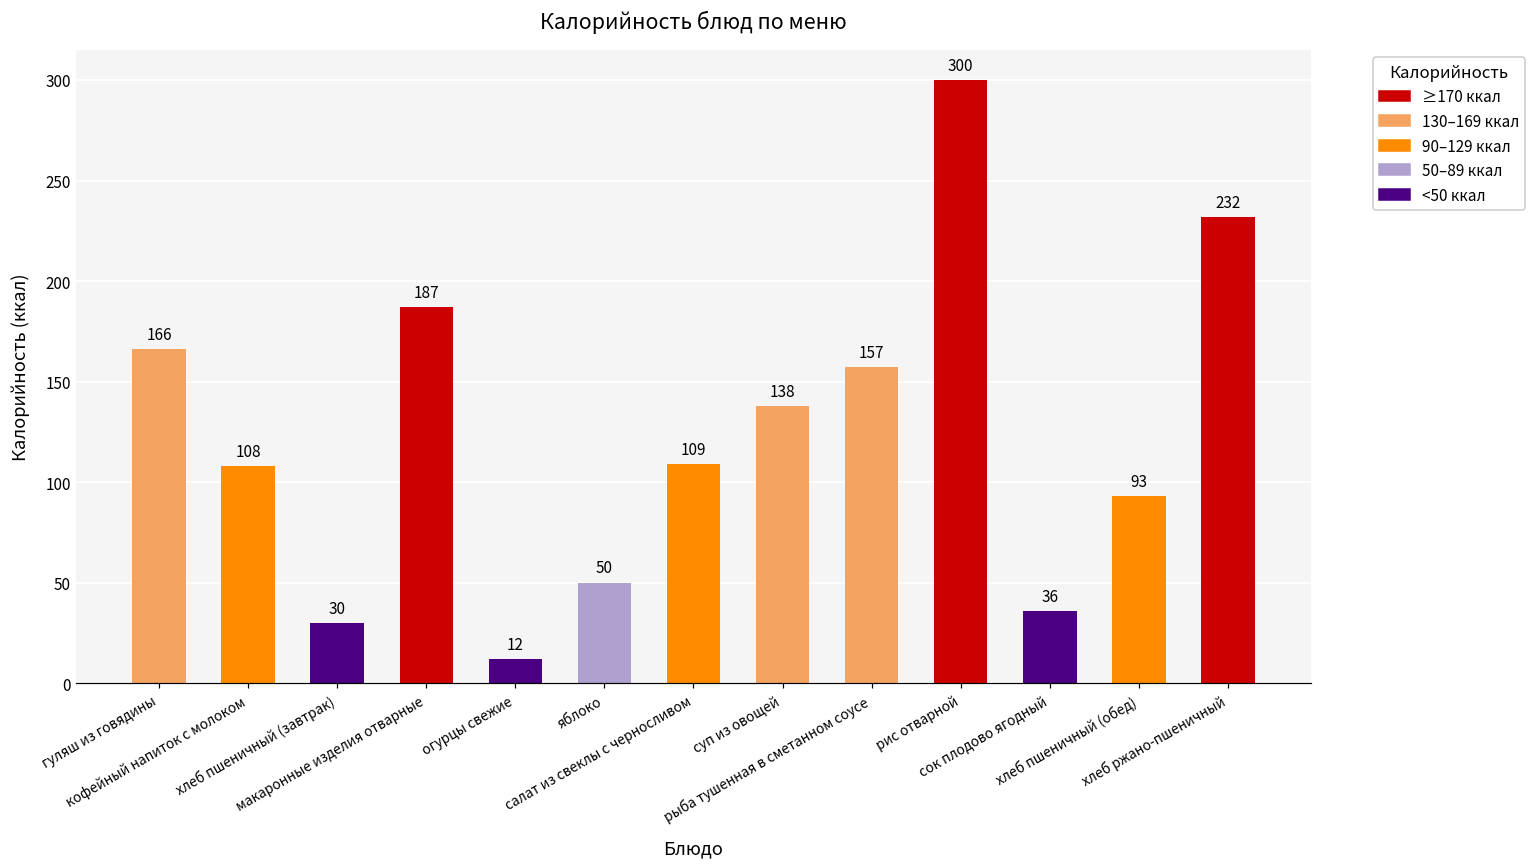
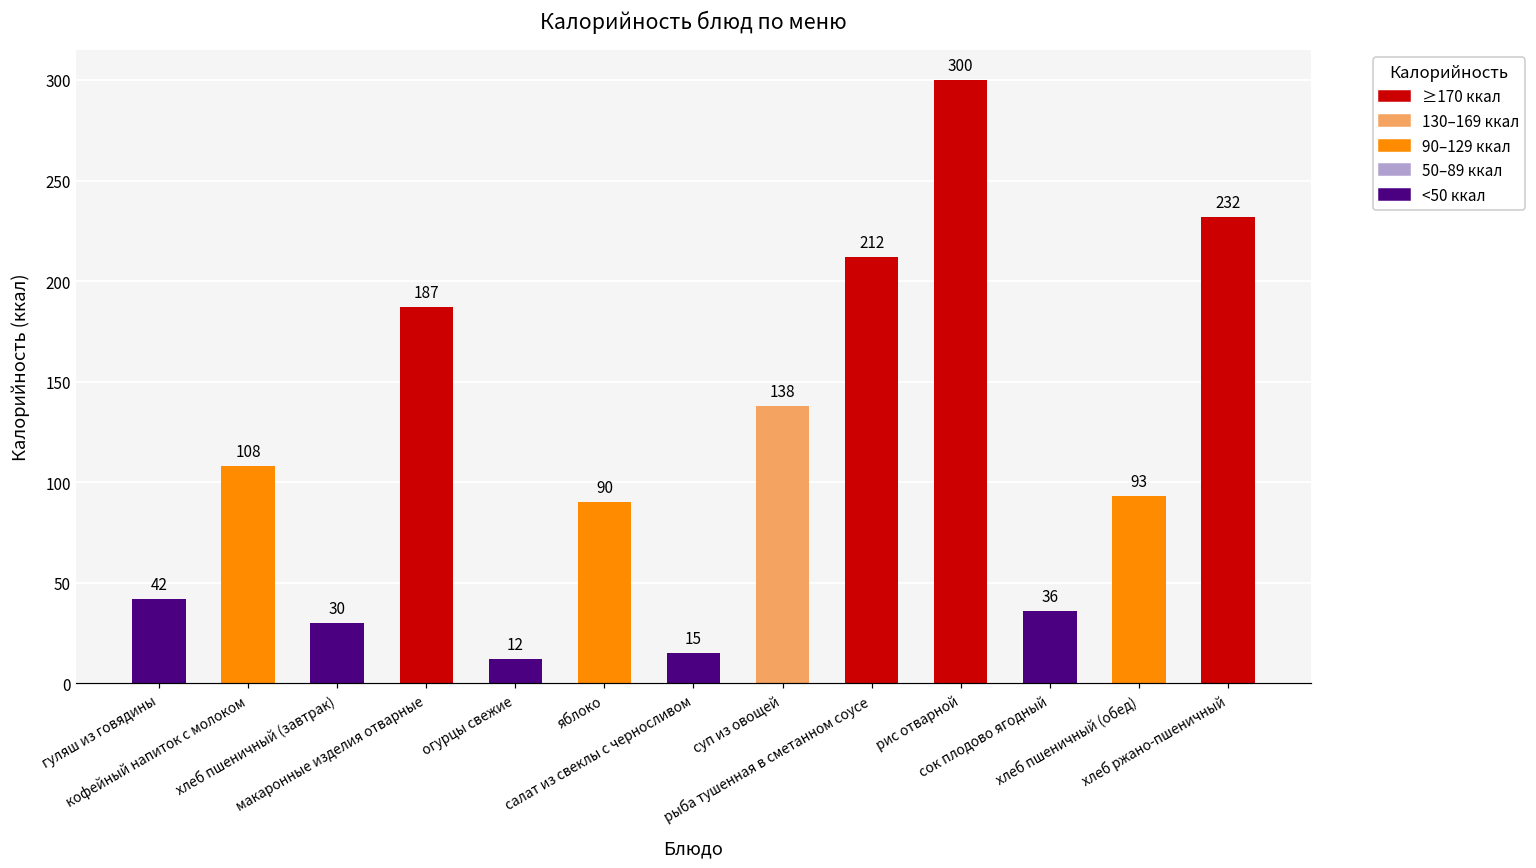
  {
-   "гуляш из говядины": 166,
+   "гуляш из говядины": 42,
    "кофейный напиток с молоком": 108,
    "хлеб пшеничный (завтрак)": 30,
    "макаронные изделия отварные": 187,
    "огурцы свежие": 12,
-   "яблоко": 50,
-   "салат из свеклы с черносливом": 109,
+   "яблоко": 90,
+   "салат из свеклы с черносливом": 15,
    "суп из овощей": 138,
-   "рыба тушенная в сметанном соусе": 157,
+   "рыба тушенная в сметанном соусе": 212,
    "рис отварной": 300,
    "сок плодово ягодный": 36,
    "хлеб пшеничный (обед)": 93,
    "хлеб ржано-пшеничный": 232
  }
